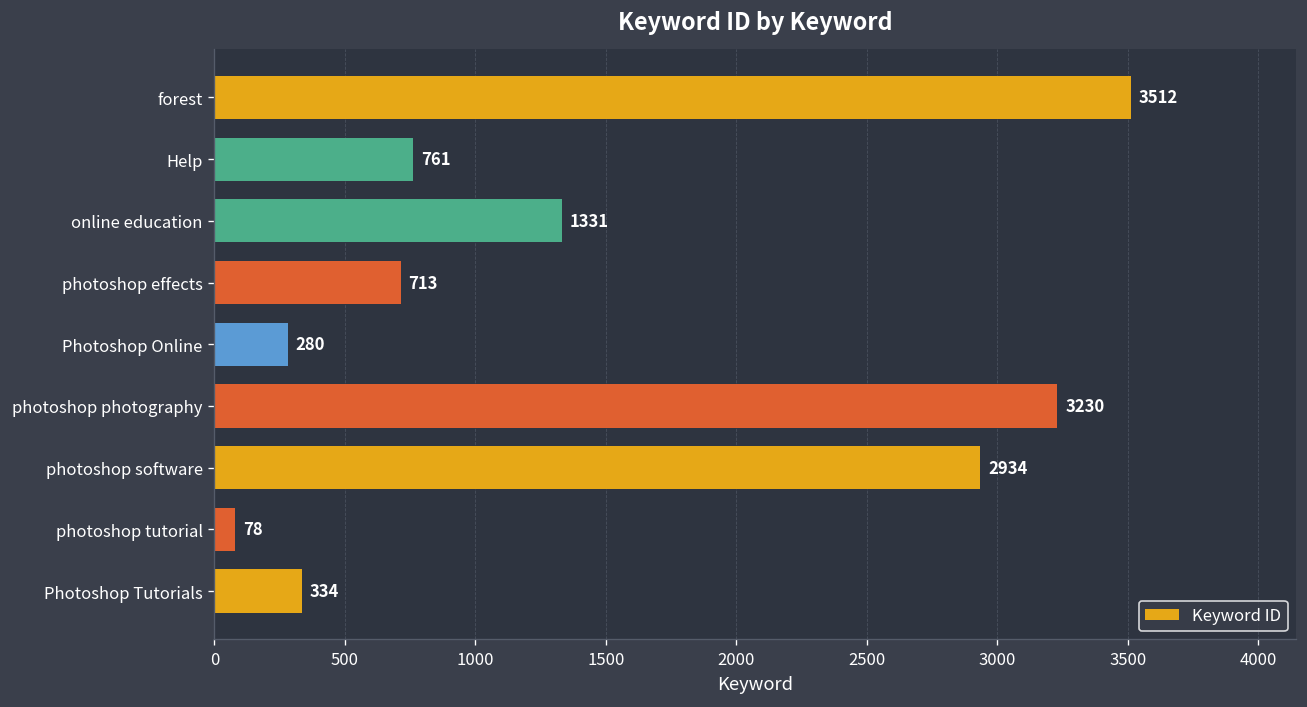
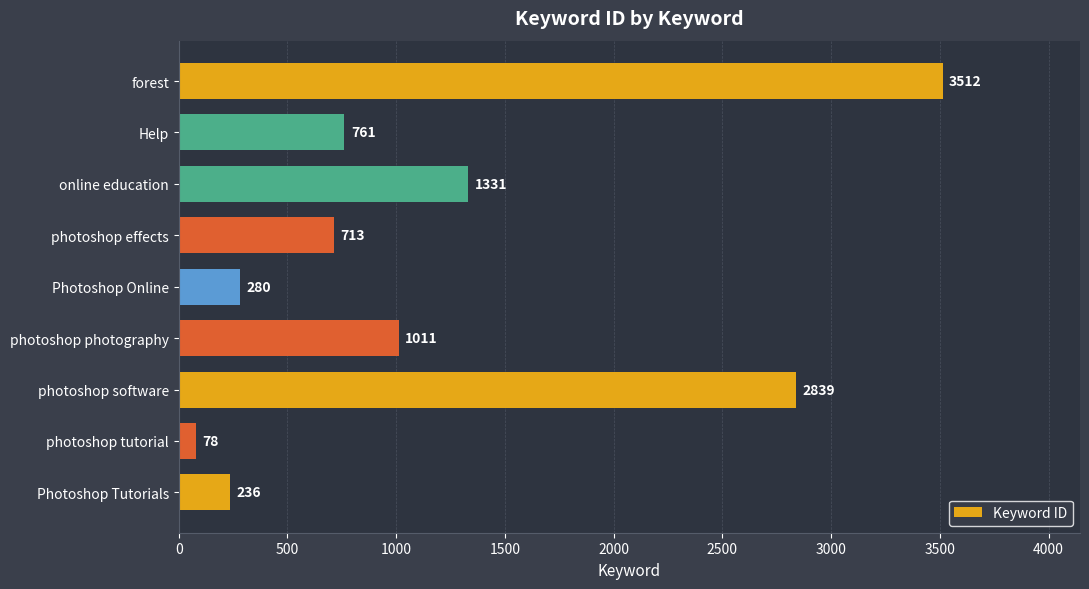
  {
    "forest": 3512,
    "Help": 761,
    "online education": 1331,
    "photoshop effects": 713,
    "Photoshop Online": 280,
-   "photoshop photography": 3230,
-   "photoshop software": 2934,
+   "photoshop photography": 1011,
+   "photoshop software": 2839,
    "photoshop tutorial": 78,
-   "Photoshop Tutorials": 334
+   "Photoshop Tutorials": 236
  }
